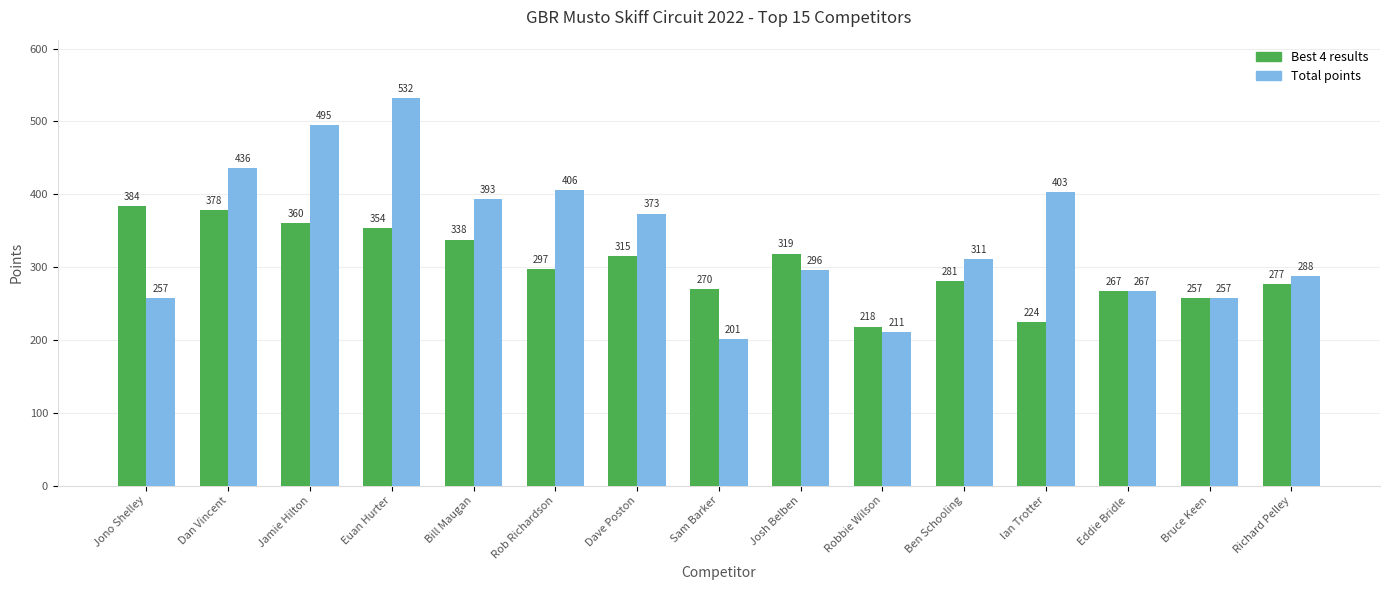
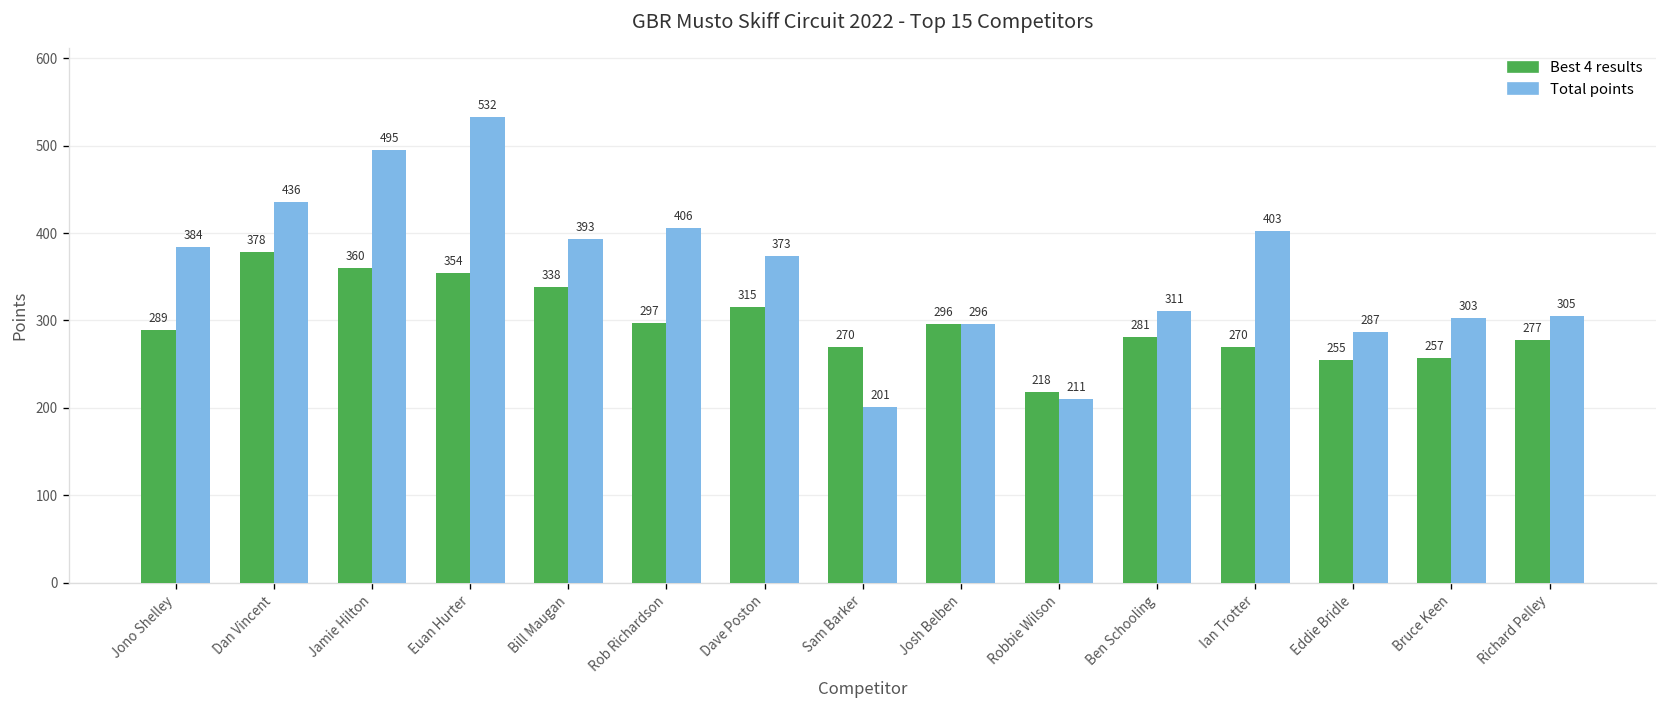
  {
    "Best 4 results": {
-     "Jono Shelley": 384,
+     "Jono Shelley": 289,
      "Dan Vincent": 378,
      "Jamie Hilton": 360,
      "Euan Hurter": 354,
      "Bill Maugan": 338,
      "Rob Richardson": 297,
      "Dave Poston": 315,
      "Sam Barker": 270,
-     "Josh Belben": 319,
+     "Josh Belben": 296,
      "Robbie Wilson": 218,
      "Ben Schooling": 281,
-     "Ian Trotter": 224,
-     "Eddie Bridle": 267,
+     "Ian Trotter": 270,
+     "Eddie Bridle": 255,
      "Bruce Keen": 257,
      "Richard Pelley": 277
    },
    "Total points": {
-     "Jono Shelley": 257,
+     "Jono Shelley": 384,
      "Dan Vincent": 436,
      "Jamie Hilton": 495,
      "Euan Hurter": 532,
      "Bill Maugan": 393,
      "Rob Richardson": 406,
      "Dave Poston": 373,
      "Sam Barker": 201,
      "Josh Belben": 296,
      "Robbie Wilson": 211,
      "Ben Schooling": 311,
      "Ian Trotter": 403,
-     "Eddie Bridle": 267,
-     "Bruce Keen": 257,
-     "Richard Pelley": 288
+     "Eddie Bridle": 287,
+     "Bruce Keen": 303,
+     "Richard Pelley": 305
    }
  }
